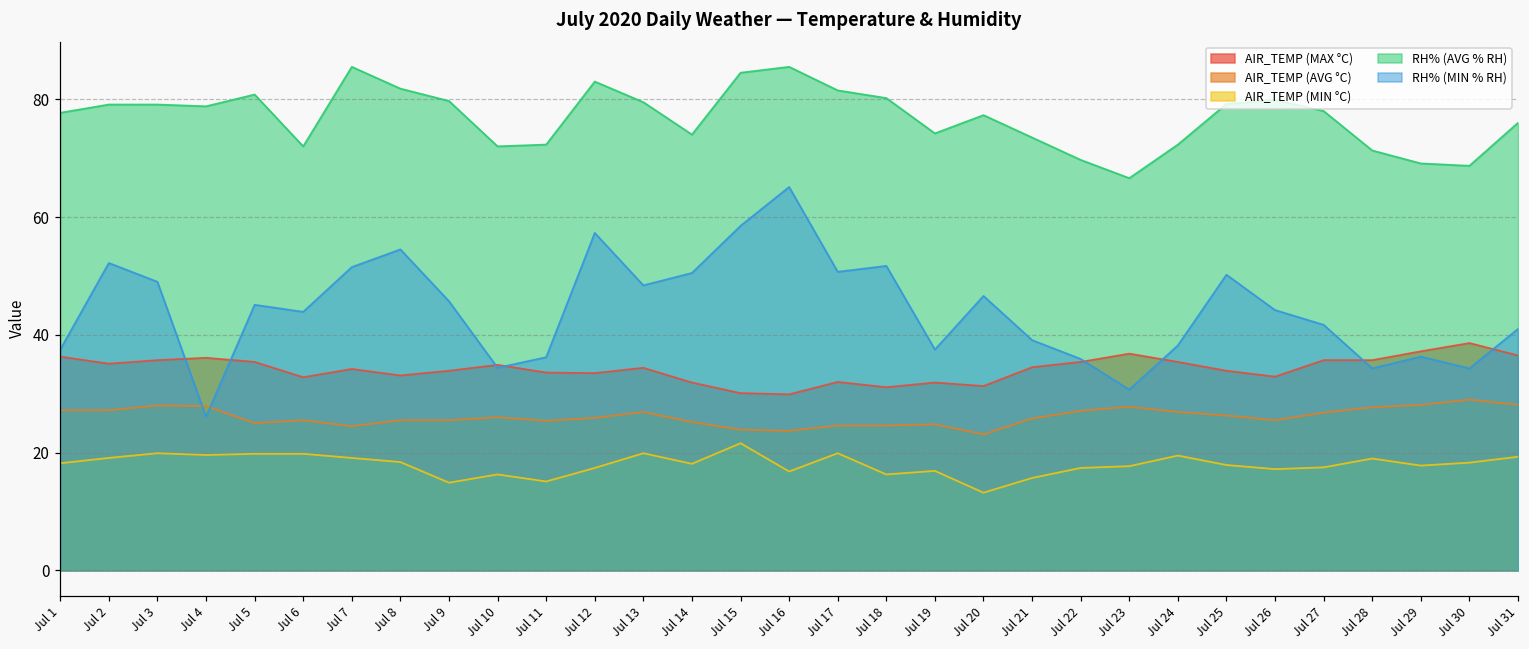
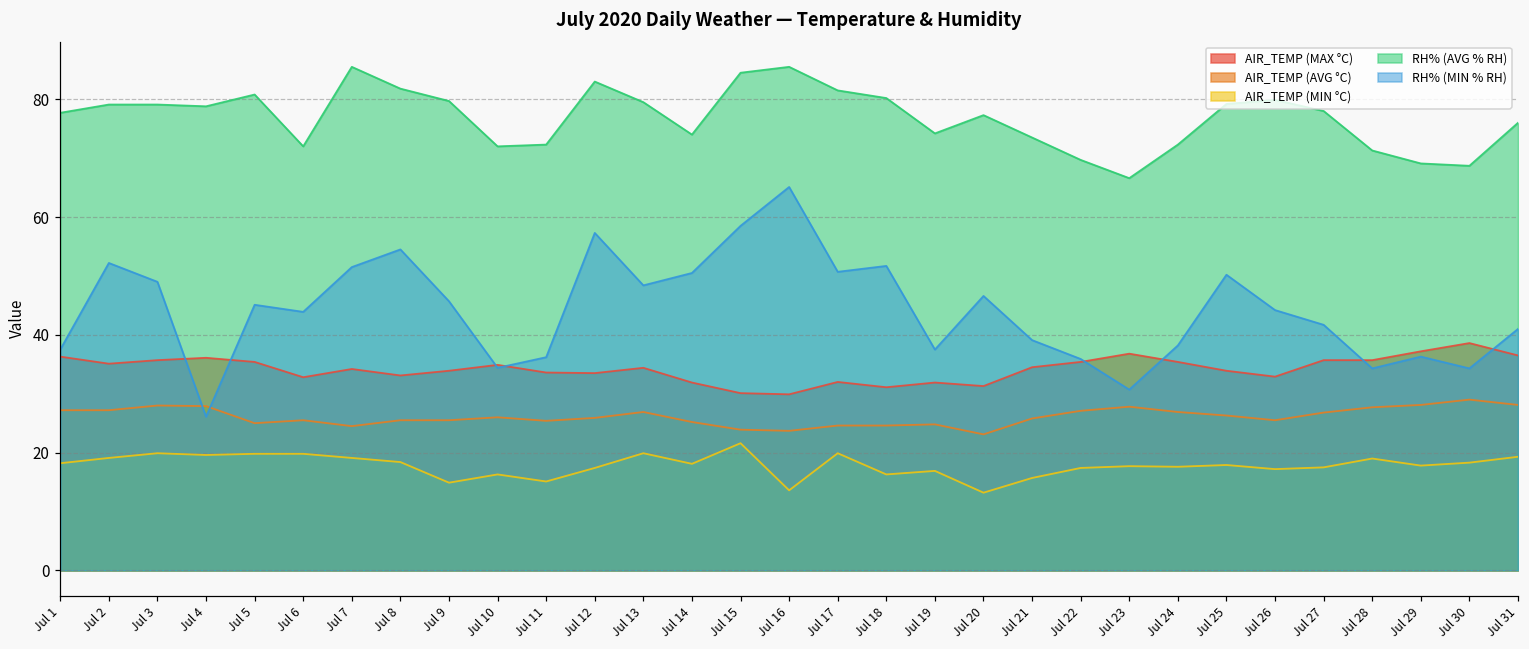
  {
    "AIR_TEMP (MIN °C)": {
      "Jul 1": 18,
      "Jul 2": 19,
      "Jul 3": 20,
      "Jul 4": 20,
      "Jul 5": 20,
      "Jul 6": 20,
      "Jul 7": 19,
      "Jul 8": 18,
      "Jul 9": 15,
      "Jul 10": 16,
      "Jul 11": 15,
      "Jul 12": 17,
      "Jul 13": 20,
      "Jul 14": 18,
      "Jul 15": 22,
-     "Jul 16": 17,
+     "Jul 16": 14,
      "Jul 17": 20,
      "Jul 18": 16,
      "Jul 19": 17,
      "Jul 20": 13,
      "Jul 21": 16,
      "Jul 22": 17,
      "Jul 23": 18,
-     "Jul 24": 20,
+     "Jul 24": 18,
      "Jul 25": 18,
      "Jul 26": 17,
      "Jul 27": 18,
      "Jul 28": 19,
      "Jul 29": 18,
      "Jul 30": 18,
      "Jul 31": 19
    },
    "RH% (AVG % RH)": {
      "Jul 1": 78,
      "Jul 2": 79,
      "Jul 3": 79,
      "Jul 4": 79,
      "Jul 5": 81,
      "Jul 6": 72,
      "Jul 7": 86,
      "Jul 8": 82,
      "Jul 9": 80,
      "Jul 10": 72,
      "Jul 11": 72,
      "Jul 12": 83,
      "Jul 13": 80,
      "Jul 14": 74,
      "Jul 15": 85,
      "Jul 16": 86,
      "Jul 17": 82,
      "Jul 18": 80,
      "Jul 19": 74,
      "Jul 20": 77,
      "Jul 21": 74,
      "Jul 22": 70,
      "Jul 23": 67,
      "Jul 24": 72,
      "Jul 27": 78,
      "Jul 28": 71,
      "Jul 29": 69,
      "Jul 30": 69,
      "Jul 31": 76
    },
    "RH% (MIN % RH)": {
      "Jul 1": 38,
      "Jul 2": 52,
      "Jul 3": 49,
      "Jul 4": 26,
      "Jul 5": 45,
      "Jul 6": 44,
      "Jul 7": 52,
      "Jul 8": 55,
      "Jul 9": 46,
      "Jul 10": 34,
      "Jul 11": 36,
      "Jul 12": 57,
      "Jul 13": 48,
      "Jul 14": 51,
      "Jul 15": 59,
      "Jul 16": 65,
      "Jul 17": 51,
      "Jul 18": 52,
      "Jul 19": 38,
      "Jul 20": 47,
      "Jul 21": 39,
      "Jul 22": 36,
      "Jul 23": 31,
      "Jul 24": 38,
      "Jul 25": 50,
      "Jul 26": 44,
      "Jul 27": 42,
      "Jul 28": 34,
      "Jul 29": 36,
      "Jul 30": 34,
      "Jul 31": 41
    }
  }
